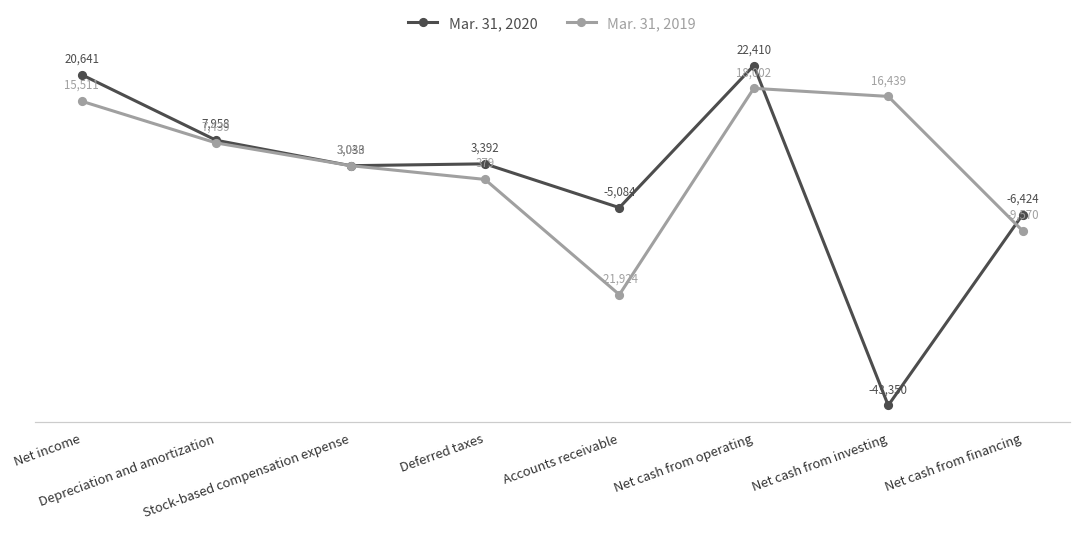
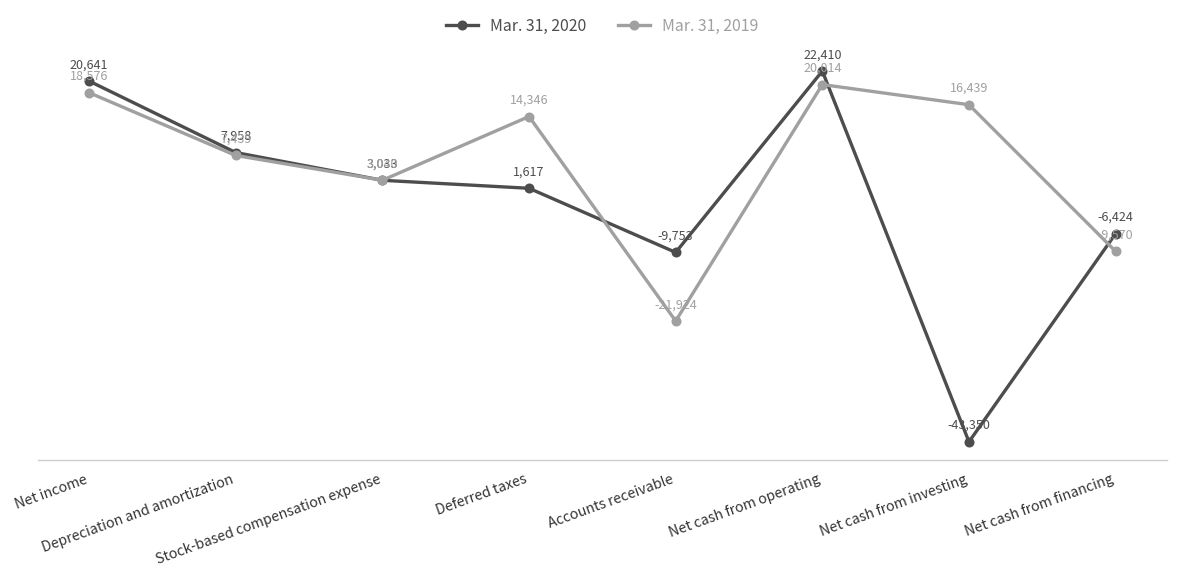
  {
    "Mar. 31, 2020": {
      "Net income": "20,641",
-     "Deferred taxes": "3,392",
-     "Accounts receivable": "-5,084",
+     "Deferred taxes": "1,617",
+     "Accounts receivable": "-9,753",
      "Net cash from operating": "22,410",
      "Net cash from investing": "-43,350",
      "Net cash from financing": "-6,424"
    },
    "Mar. 31, 2019": {
-     "Net income": "15,511",
-     "Deferred taxes": "379",
+     "Net income": "18,576",
+     "Deferred taxes": "14,346",
      "Accounts receivable": "-21,924",
-     "Net cash from operating": "18,002",
+     "Net cash from operating": "20,014",
      "Net cash from investing": "16,439"
    }
  }
